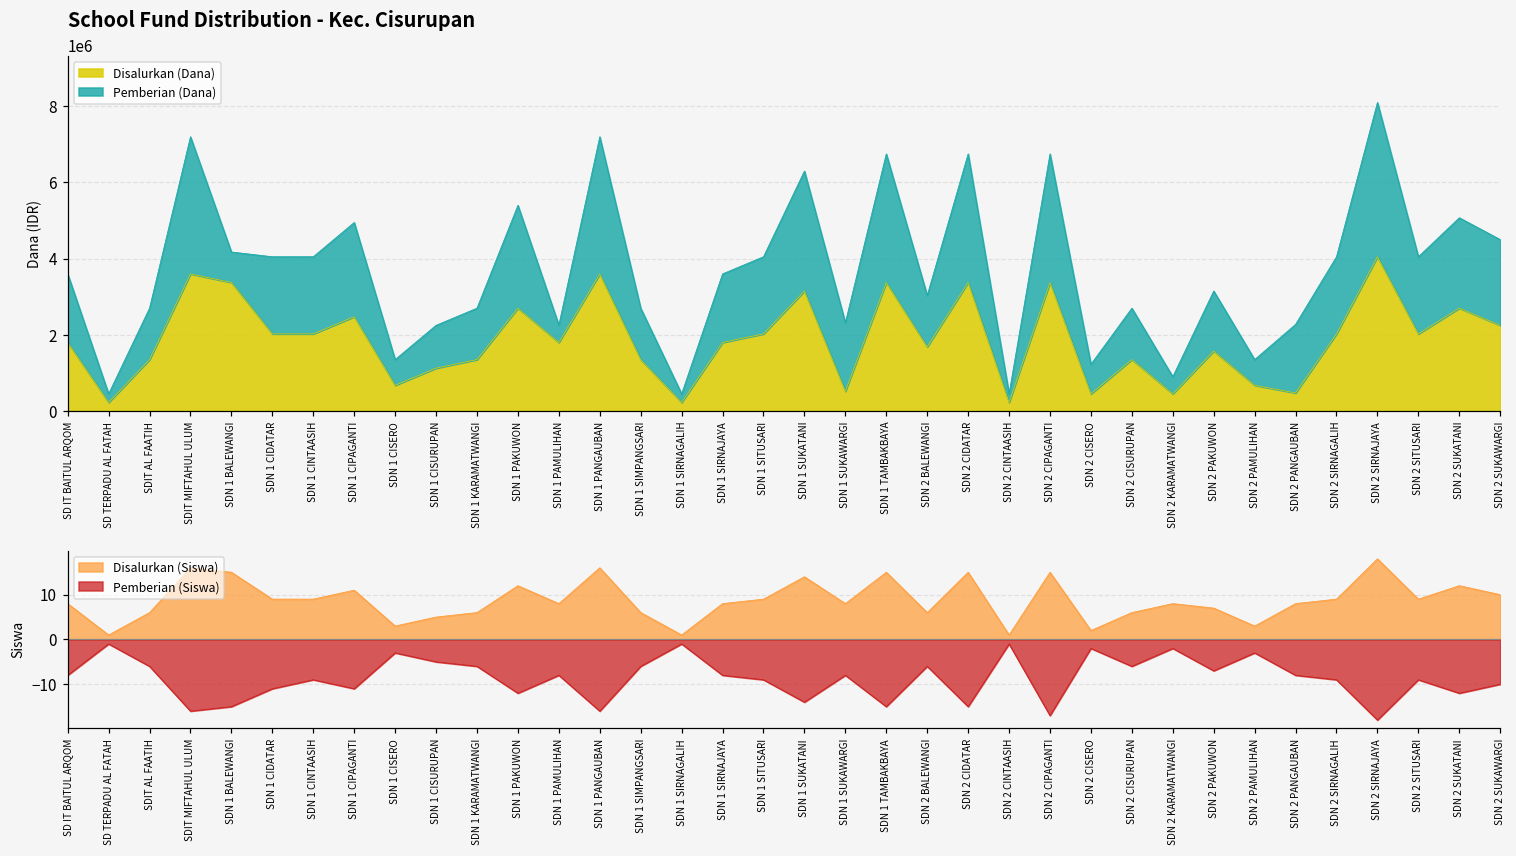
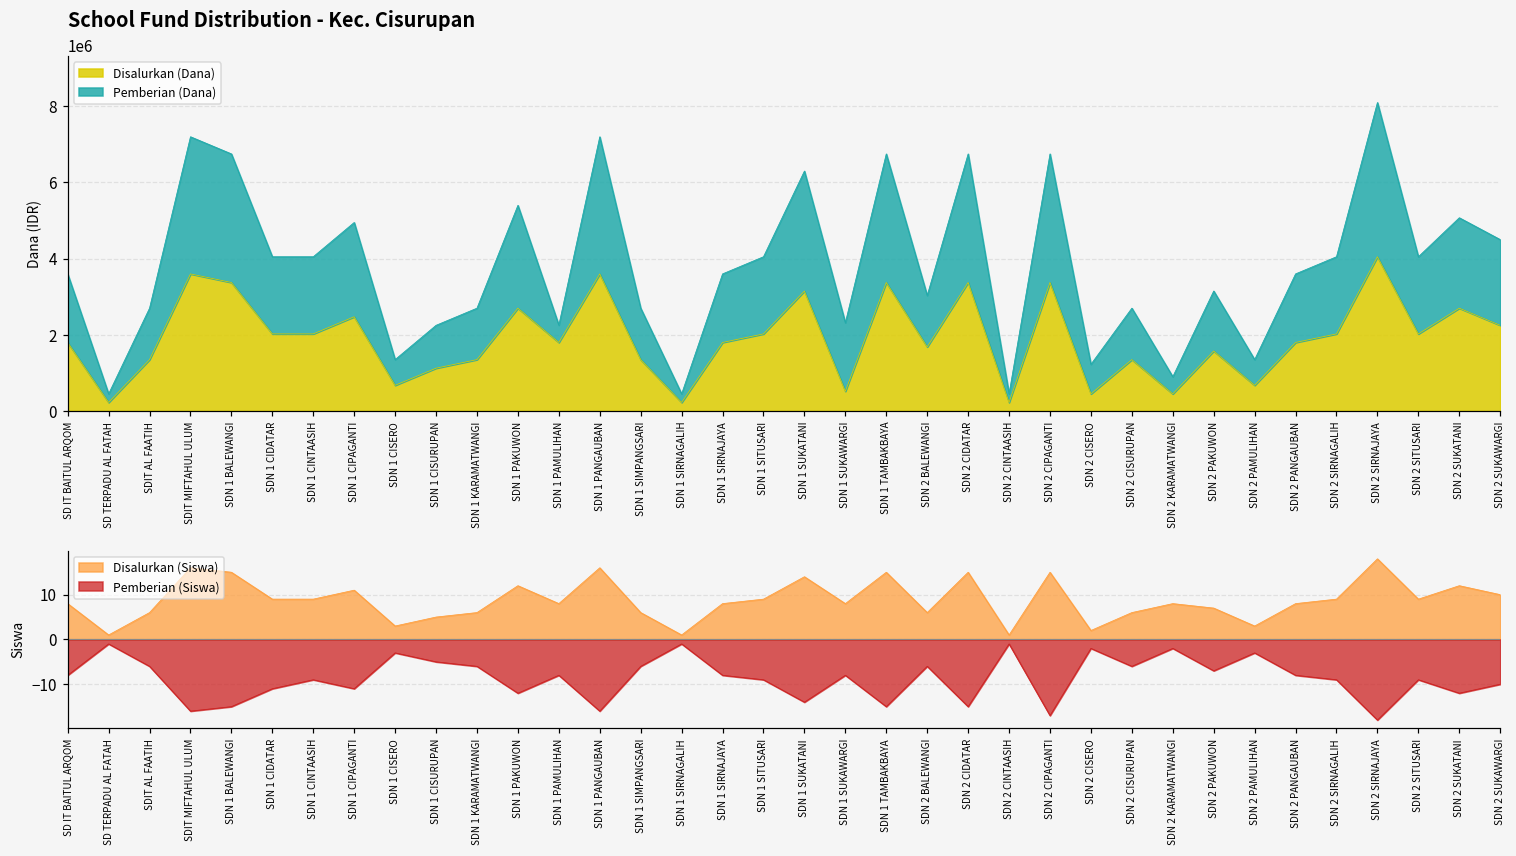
  {
    "School Fund Distribution - Kec. Cisurupan": {
      "Disalurkan (Dana)": {
        "SD IT BAITUL ARQOM": 1800000,
        "SD TERPADU AL FATAH": 200000,
        "SDIT AL FAATIH": 1400000,
        "SDIT MIFTAHUL ULUM": 3600000,
        "SDN 1 BALEWANGI": 3400000,
        "SDN 1 CIDATAR": 2000000,
        "SDN 1 CINTAASIH": 2000000,
        "SDN 1 CIPAGANTI": 2500000,
        "SDN 1 CISERO": 700000,
        "SDN 1 CISURUPAN": 1100000,
        "SDN 1 KARAMATWANGI": 1400000,
        "SDN 1 PAKUWON": 2700000,
        "SDN 1 PAMULIHAN": 1800000,
        "SDN 1 PANGAUBAN": 3600000,
        "SDN 1 SIMPANGSARI": 1400000,
        "SDN 1 SIRNAGALIH": 200000,
        "SDN 1 SIRNAJAYA": 1800000,
        "SDN 1 SITUSARI": 2000000,
        "SDN 1 SUKATANI": 3200000,
        "SDN 1 SUKAWARGI": 500000,
        "SDN 1 TAMBAKBAYA": 3400000,
        "SDN 2 BALEWANGI": 1700000,
        "SDN 2 CIDATAR": 3400000,
        "SDN 2 CINTAASIH": 200000,
        "SDN 2 CIPAGANTI": 3400000,
        "SDN 2 CISERO": 500000,
        "SDN 2 CISURUPAN": 1400000,
        "SDN 2 KARAMATWANGI": 500000,
        "SDN 2 PAKUWON": 1600000,
        "SDN 2 PAMULIHAN": 700000,
-       "SDN 2 PANGAUBAN": 500000,
+       "SDN 2 PANGAUBAN": 1800000,
        "SDN 2 SIRNAGALIH": 2000000,
        "SDN 2 SIRNAJAYA": 4100000,
        "SDN 2 SITUSARI": 2000000,
        "SDN 2 SUKATANI": 2700000,
        "SDN 2 SUKAWARGI": 2300000
      },
      "Pemberian (Dana)": {
        "SD IT BAITUL ARQOM": 1800000,
        "SD TERPADU AL FATAH": 200000,
        "SDIT AL FAATIH": 1400000,
        "SDIT MIFTAHUL ULUM": 3600000,
-       "SDN 1 BALEWANGI": 800000,
+       "SDN 1 BALEWANGI": 3400000,
        "SDN 1 CIDATAR": 2000000,
        "SDN 1 CINTAASIH": 2000000,
        "SDN 1 CIPAGANTI": 2500000,
        "SDN 1 CISERO": 700000,
        "SDN 1 CISURUPAN": 1100000,
        "SDN 1 KARAMATWANGI": 1400000,
        "SDN 1 PAKUWON": 2700000,
        "SDN 1 PAMULIHAN": 500000,
        "SDN 1 PANGAUBAN": 3600000,
        "SDN 1 SIMPANGSARI": 1400000,
        "SDN 1 SIRNAGALIH": 200000,
        "SDN 1 SIRNAJAYA": 1800000,
        "SDN 1 SITUSARI": 2000000,
        "SDN 1 SUKATANI": 3200000,
        "SDN 1 SUKAWARGI": 1800000,
        "SDN 1 TAMBAKBAYA": 3400000,
        "SDN 2 BALEWANGI": 1400000,
        "SDN 2 CIDATAR": 3400000,
        "SDN 2 CINTAASIH": 200000,
        "SDN 2 CIPAGANTI": 3400000,
        "SDN 2 CISERO": 800000,
        "SDN 2 CISURUPAN": 1400000,
        "SDN 2 KARAMATWANGI": 500000,
        "SDN 2 PAKUWON": 1600000,
        "SDN 2 PAMULIHAN": 700000,
        "SDN 2 PANGAUBAN": 1800000,
        "SDN 2 SIRNAGALIH": 2000000,
        "SDN 2 SIRNAJAYA": 4100000,
        "SDN 2 SITUSARI": 2000000,
        "SDN 2 SUKATANI": 2400000,
        "SDN 2 SUKAWARGI": 2300000
      }
    }
  }
